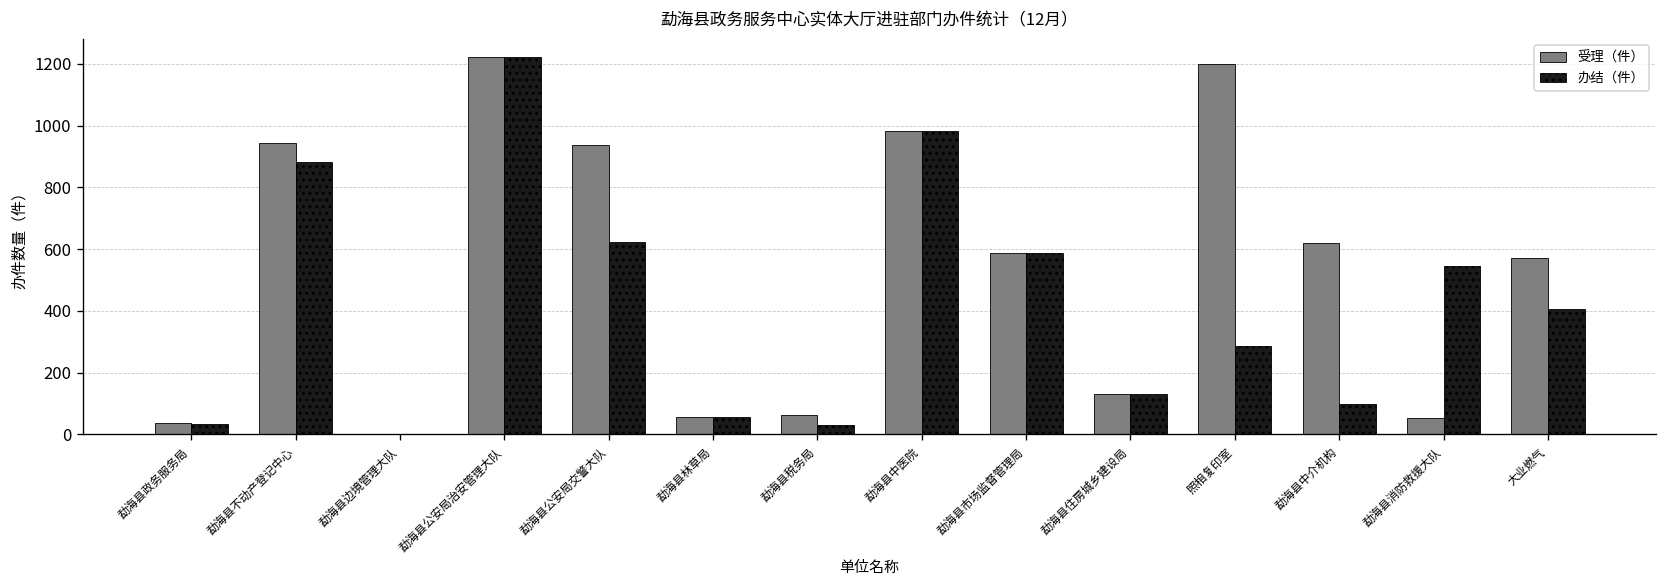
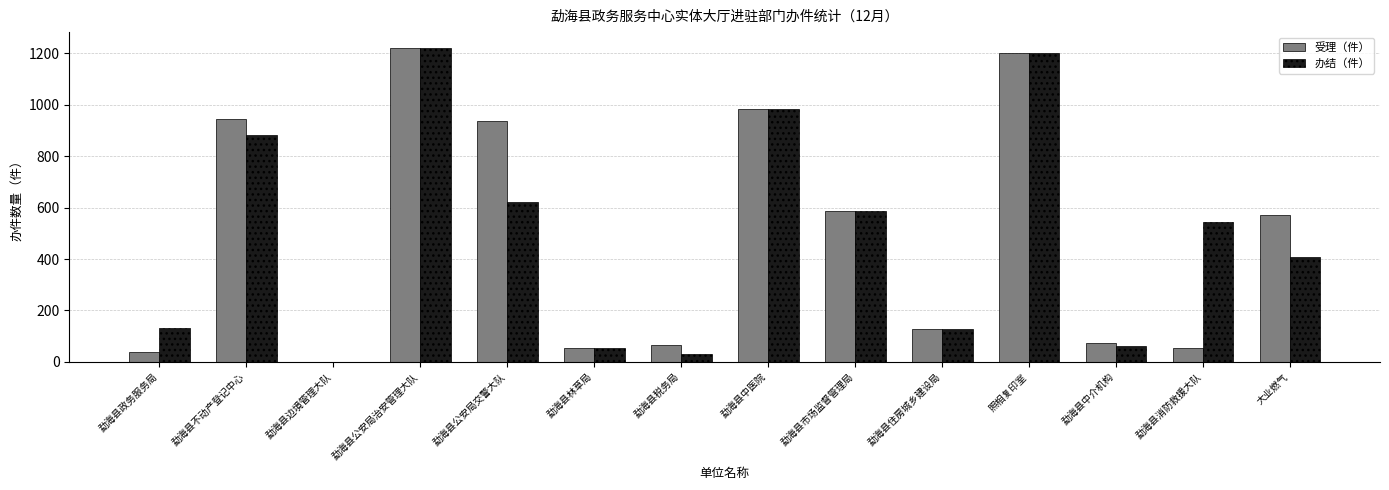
  {
    "受理（件）": {
      "勐海县政务服务局": 40,
      "勐海县不动产登记中心": 950,
      "勐海县边境管理大队": 0,
      "勐海县公安局治安管理大队": 1220,
      "勐海县公安局交警大队": 940,
      "勐海县林草局": 60,
      "勐海县税务局": 60,
      "勐海县中医院": 980,
      "勐海县市场监督管理局": 590,
      "勐海县住房城乡建设局": 130,
      "照相复印室": 1200,
-     "勐海县中介机构": 620,
+     "勐海县中介机构": 80,
      "勐海县消防救援大队": 50,
      "大业燃气": 570
    },
    "办结（件）": {
-     "勐海县政务服务局": 30,
+     "勐海县政务服务局": 130,
      "勐海县不动产登记中心": 880,
      "勐海县边境管理大队": 0,
      "勐海县公安局治安管理大队": 1220,
      "勐海县公安局交警大队": 620,
      "勐海县林草局": 60,
      "勐海县税务局": 30,
      "勐海县中医院": 980,
      "勐海县市场监督管理局": 590,
      "勐海县住房城乡建设局": 130,
-     "照相复印室": 290,
-     "勐海县中介机构": 100,
+     "照相复印室": 1200,
+     "勐海县中介机构": 60,
      "勐海县消防救援大队": 540,
      "大业燃气": 410
    }
  }
